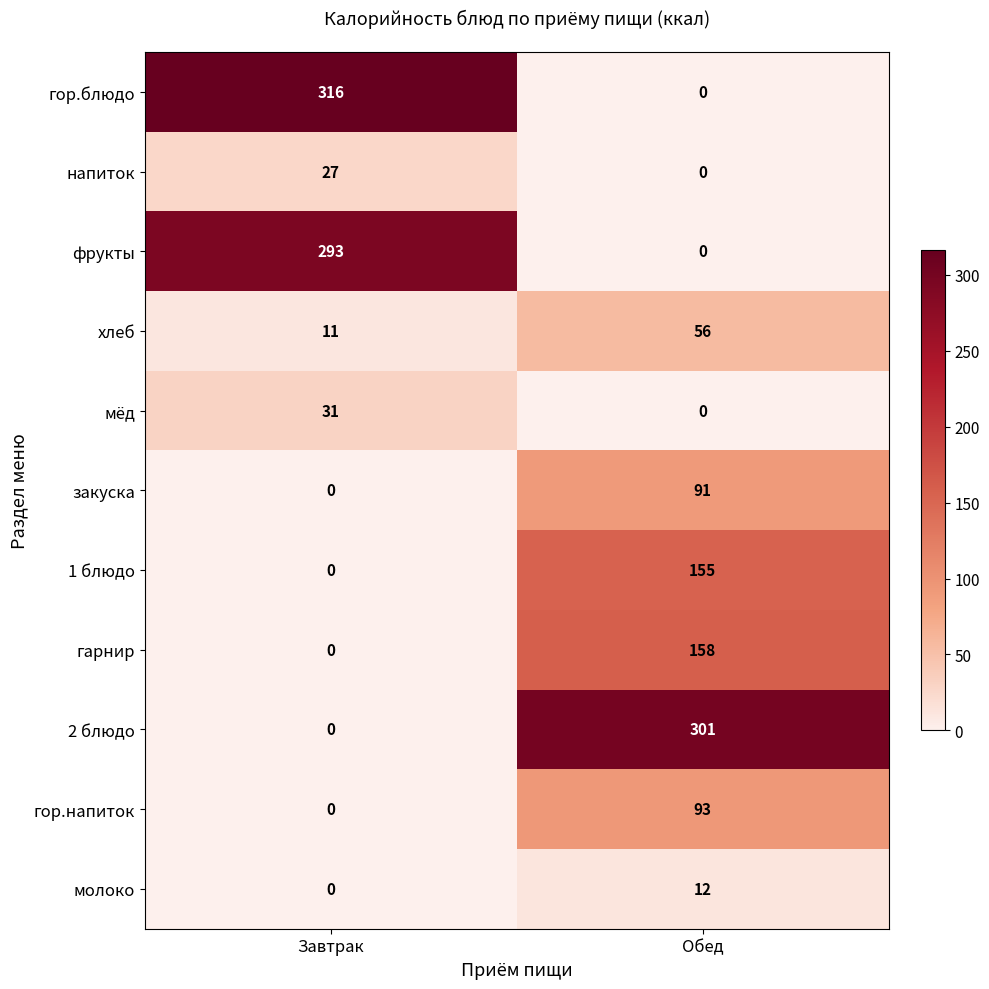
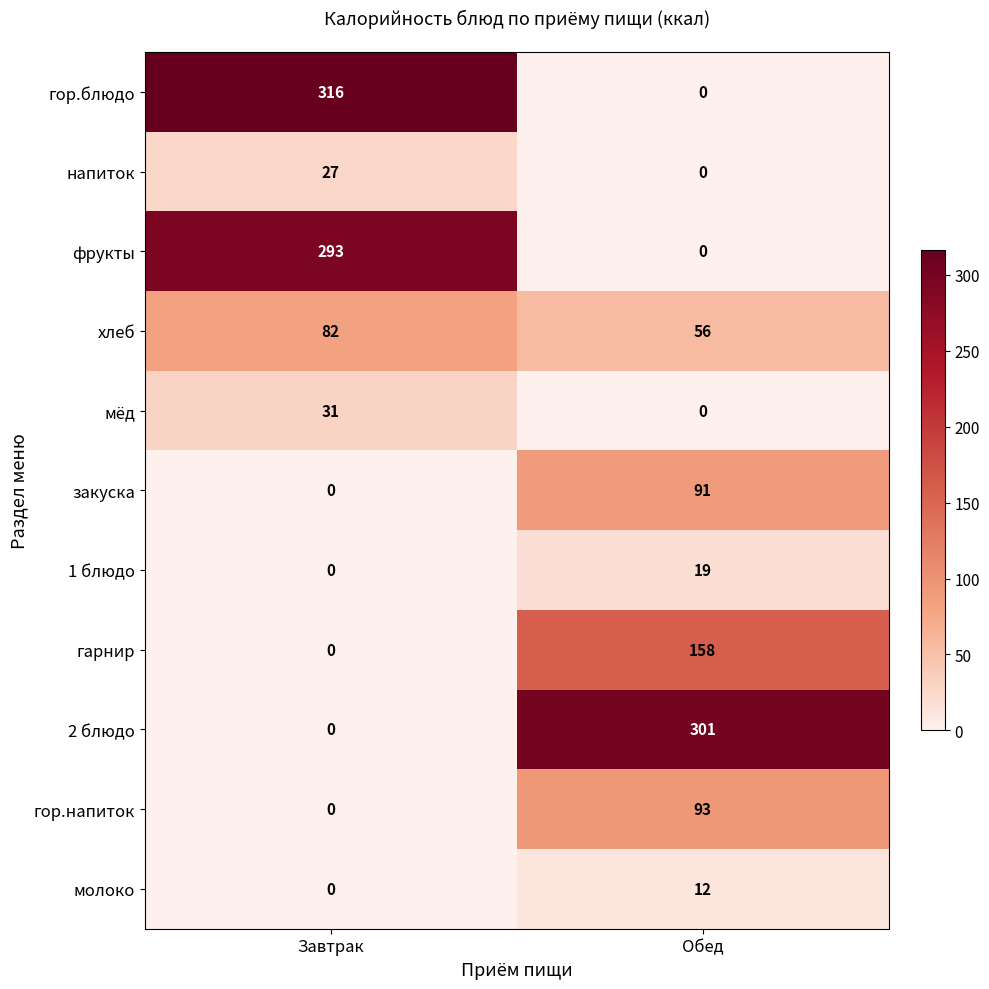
  {
    "гор.блюдо": {
      "Завтрак": 316,
      "Обед": 0
    },
    "напиток": {
      "Завтрак": 27,
      "Обед": 0
    },
    "фрукты": {
      "Завтрак": 293,
      "Обед": 0
    },
    "хлеб": {
-     "Завтрак": 11,
+     "Завтрак": 82,
      "Обед": 56
    },
    "мёд": {
      "Завтрак": 31,
      "Обед": 0
    },
    "закуска": {
      "Завтрак": 0,
      "Обед": 91
    },
    "1 блюдо": {
      "Завтрак": 0,
-     "Обед": 155
+     "Обед": 19
    },
    "гарнир": {
      "Завтрак": 0,
      "Обед": 158
    },
    "2 блюдо": {
      "Завтрак": 0,
      "Обед": 301
    },
    "гор.напиток": {
      "Завтрак": 0,
      "Обед": 93
    },
    "молоко": {
      "Завтрак": 0,
      "Обед": 12
    }
  }
